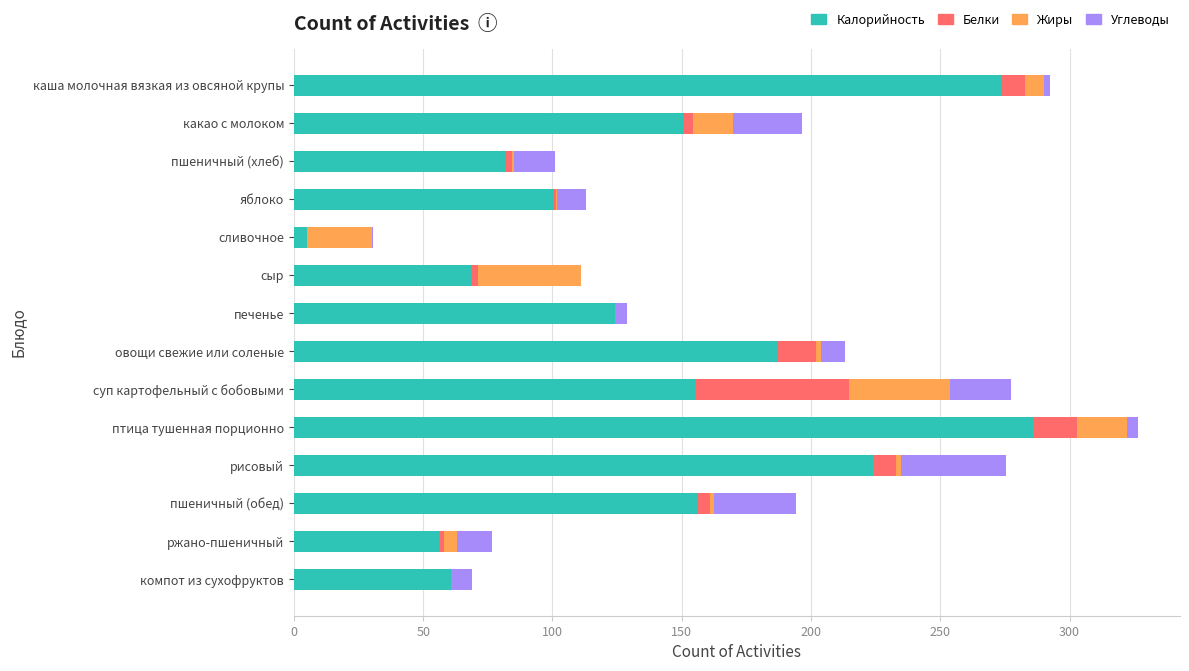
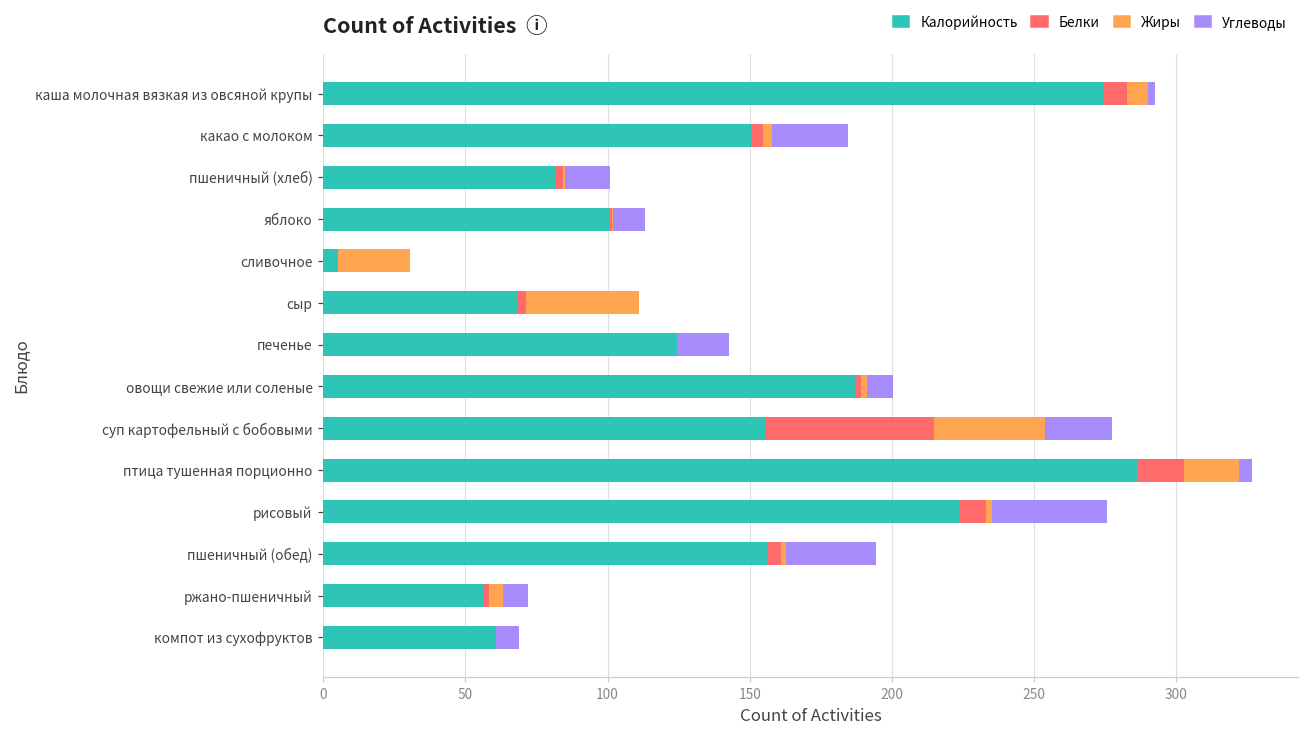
  {
    "Калорийность": {
      "каша молочная вязкая из овсяной крупы": 274,
      "какао с молоком": 151,
      "пшеничный (хлеб)": 82,
      "яблоко": 101,
      "сливочное": 5,
      "сыр": 69,
      "печенье": 124,
      "овощи свежие или соленые": 187,
      "суп картофельный с бобовыми": 155,
      "птица тушенная порционно": 286,
      "рисовый": 224,
      "пшеничный (обед)": 156,
      "ржано-пшеничный": 57,
      "компот из сухофруктов": 61
    },
    "Белки": {
      "каша молочная вязкая из овсяной крупы": 9,
      "какао с молоком": 4,
      "пшеничный (хлеб)": 2,
      "сыр": 3,
-     "овощи свежие или соленые": 15,
+     "овощи свежие или соленые": 2,
      "суп картофельный с бобовыми": 59,
      "птица тушенная порционно": 17,
      "рисовый": 9,
      "пшеничный (обед)": 5,
      "ржано-пшеничный": 2,
      "компот из сухофруктов": 0
    },
    "Жиры": {
      "каша молочная вязкая из овсяной крупы": 7,
-     "какао с молоком": 15,
+     "какао с молоком": 3,
      "сливочное": 25,
      "сыр": 40,
      "печенье": 0,
      "овощи свежие или соленые": 2,
      "суп картофельный с бобовыми": 39,
      "птица тушенная порционно": 19,
      "рисовый": 2,
      "пшеничный (обед)": 2,
      "ржано-пшеничный": 5,
      "компот из сухофруктов": 0
    },
    "Углеводы": {
      "каша молочная вязкая из овсяной крупы": 2,
      "какао с молоком": 27,
      "пшеничный (хлеб)": 16,
      "яблоко": 11,
      "сыр": 0,
-     "печенье": 5,
+     "печенье": 18,
      "овощи свежие или соленые": 9,
      "суп картофельный с бобовыми": 24,
      "птица тушенная порционно": 4,
      "рисовый": 41,
      "пшеничный (обед)": 32,
-     "ржано-пшеничный": 14,
+     "ржано-пшеничный": 9,
      "компот из сухофруктов": 8
    }
  }
